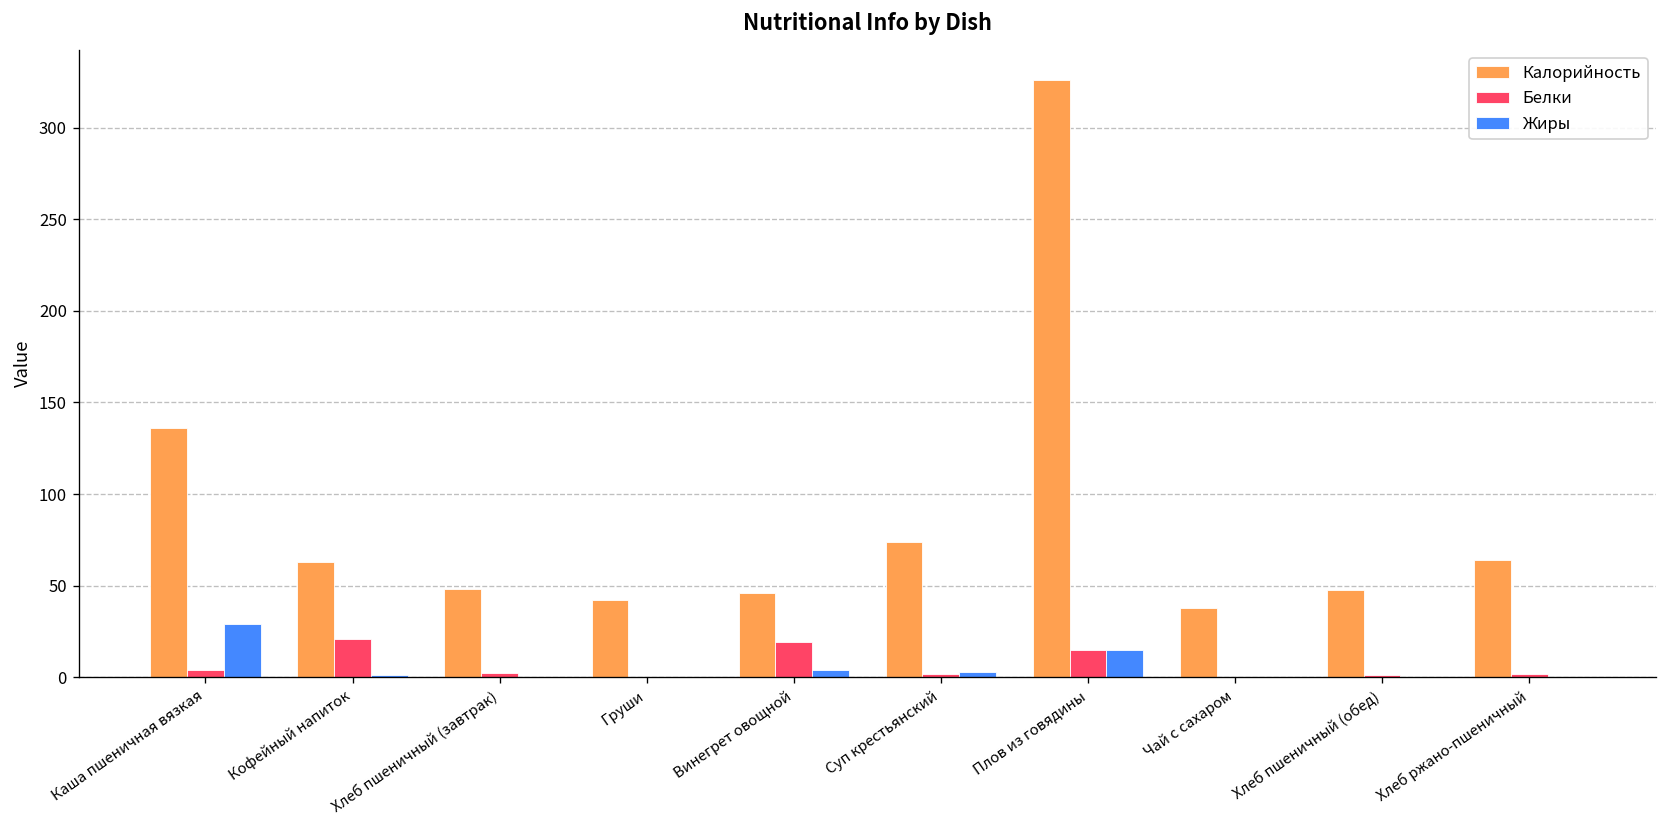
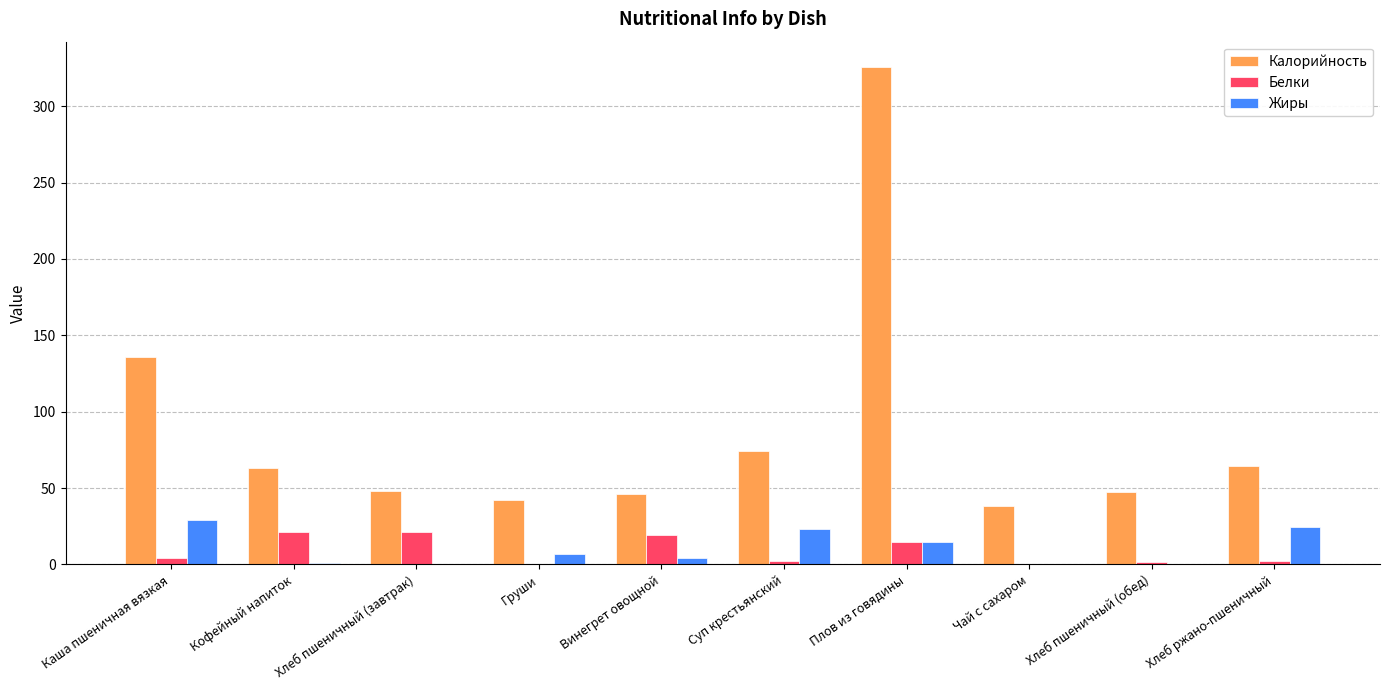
  {
    "Калорийность": {
      "Каша пшеничная вязкая": 136,
      "Кофейный напиток": 63,
      "Хлеб пшеничный (завтрак)": 48,
      "Груши": 42,
      "Винегрет овощной": 46,
      "Суп крестьянский": 74,
      "Плов из говядины": 326,
      "Чай с сахаром": 38,
      "Хлеб пшеничный (обед)": 48,
      "Хлеб ржано-пшеничный": 64
    },
    "Белки": {
      "Каша пшеничная вязкая": 4,
      "Кофейный напиток": 21,
-     "Хлеб пшеничный (завтрак)": 2,
+     "Хлеб пшеничный (завтрак)": 22,
      "Груши": 0,
      "Винегрет овощной": 19,
      "Суп крестьянский": 2,
      "Плов из говядины": 15,
      "Чай с сахаром": 0,
      "Хлеб ржано-пшеничный": 2
    },
    "Жиры": {
      "Каша пшеничная вязкая": 29,
-     "Груши": 0,
+     "Груши": 7,
      "Винегрет овощной": 4,
-     "Суп крестьянский": 3,
+     "Суп крестьянский": 23,
      "Плов из говядины": 15,
      "Чай с сахаром": 0,
-     "Хлеб ржано-пшеничный": 0
+     "Хлеб ржано-пшеничный": 25
    }
  }
